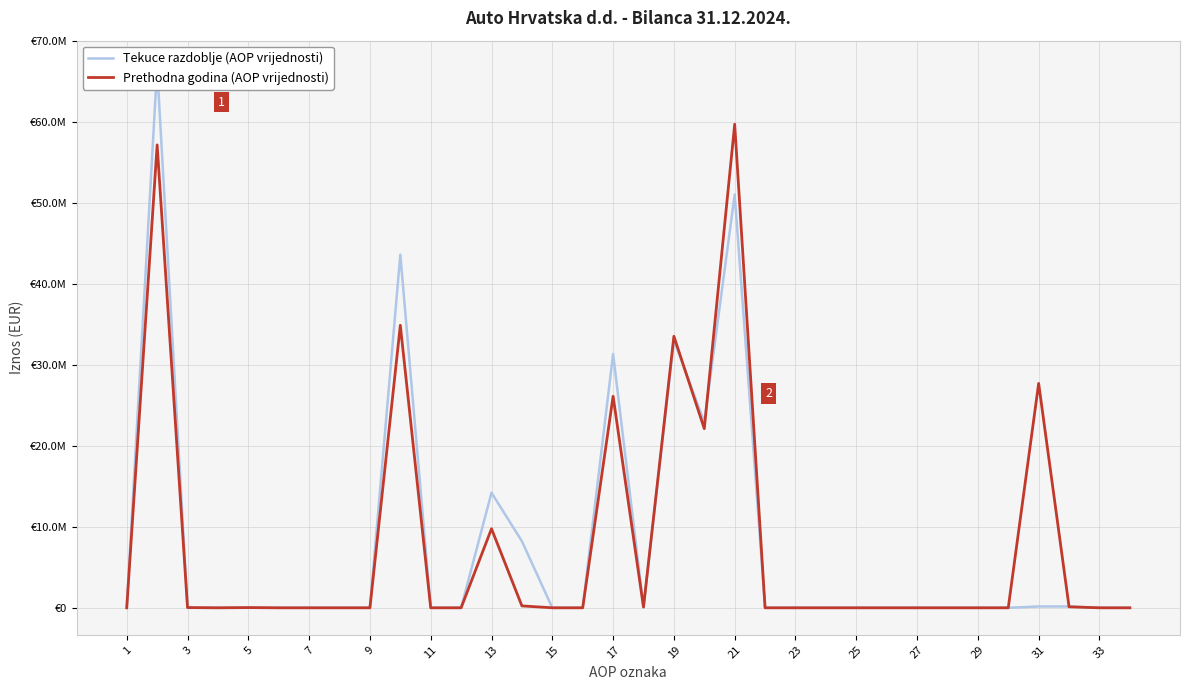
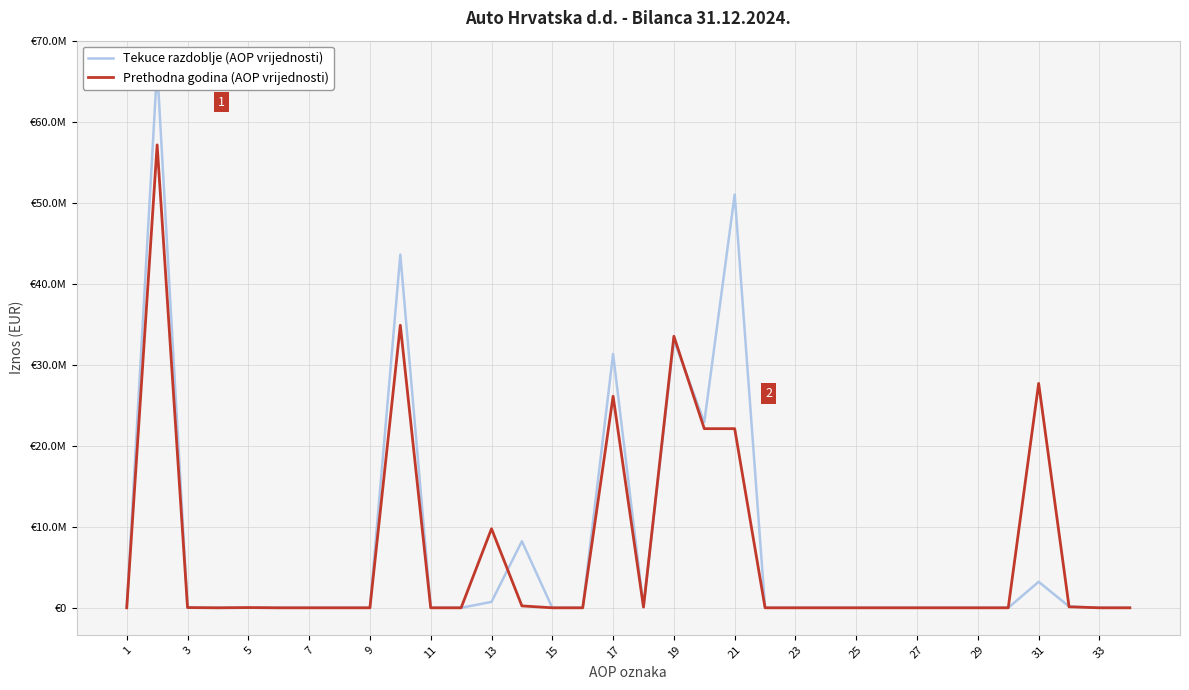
  {
    "Tekuce razdoblje (AOP vrijednosti)": {
-     "13": "€14000000",
+     "13": "€1000000",
      "17": "€31000000",
      "19": "€33000000",
      "21": "€51000000",
-     "31": "€0"
+     "31": "€3000000"
    },
    "Prethodna godina (AOP vrijednosti)": {
      "13": "€10000000",
      "17": "€26000000",
      "19": "€34000000",
-     "21": "€60000000",
+     "21": "€22000000",
      "31": "€28000000"
    }
  }
